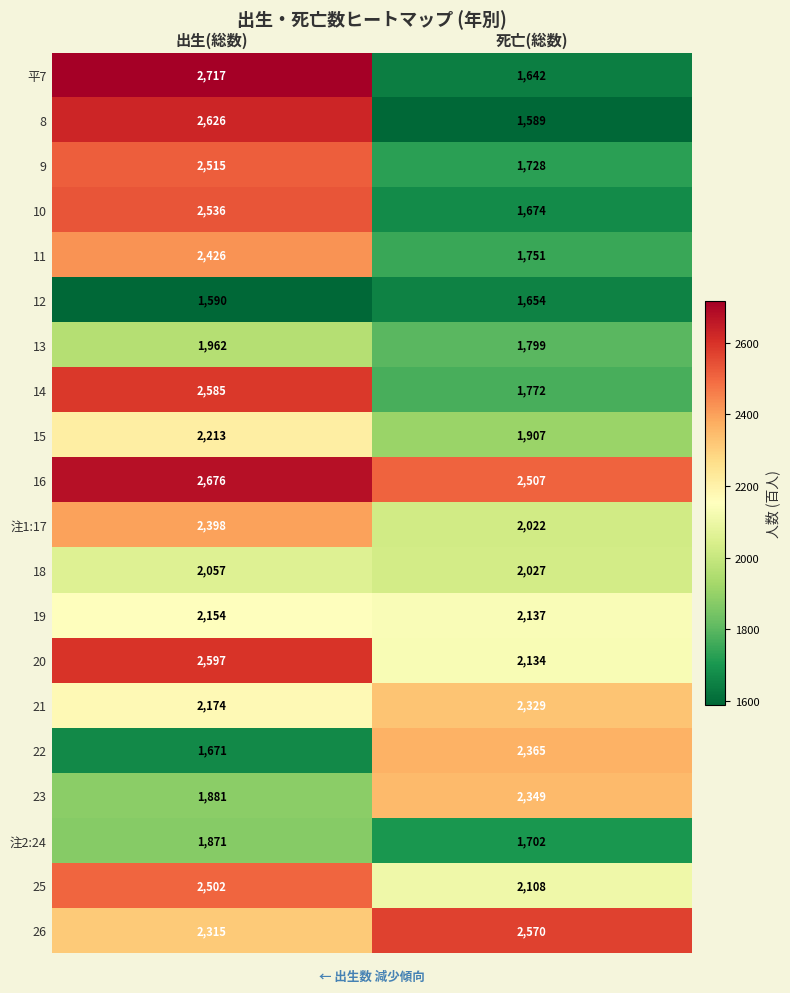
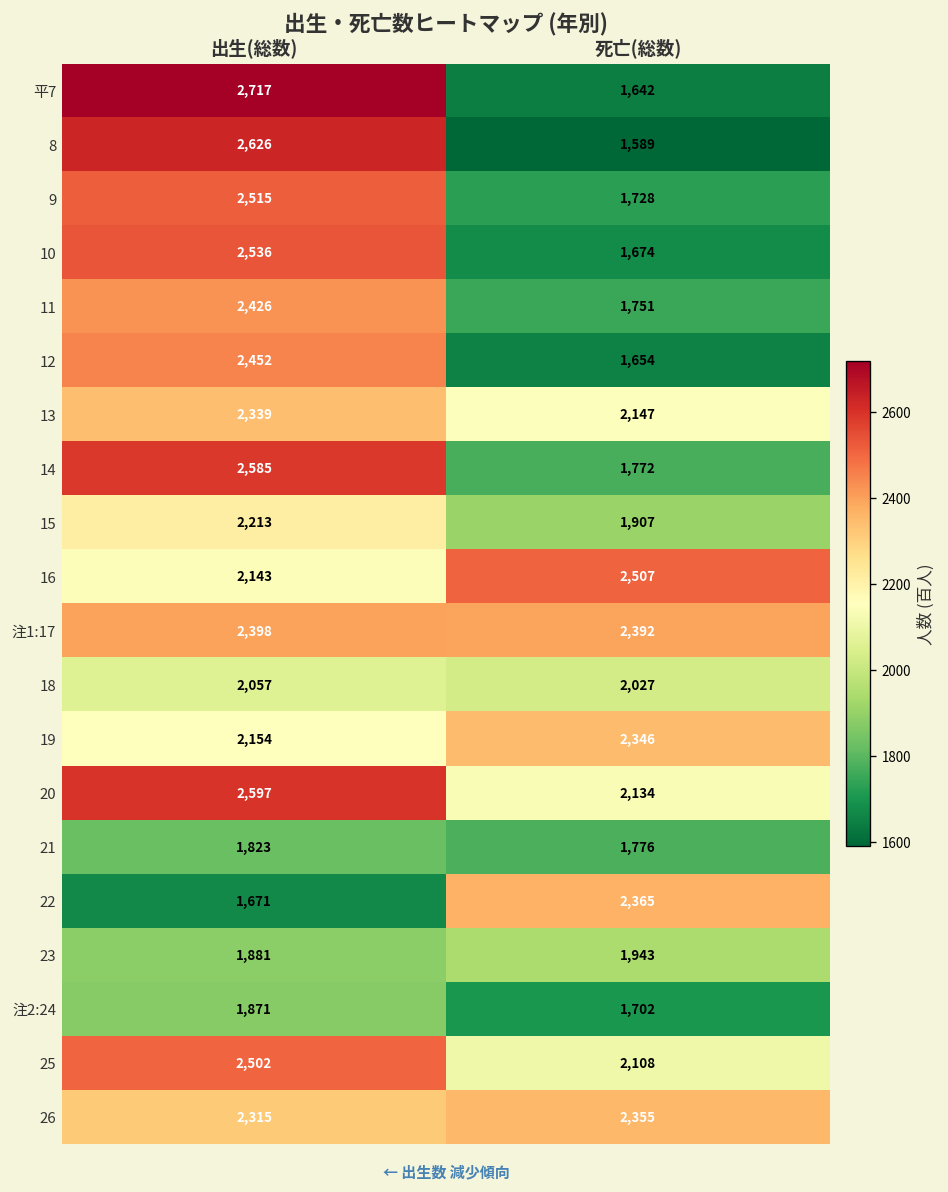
  {
    "平7": {
      "出生(総数)": "2,717",
      "死亡(総数)": "1,642"
    },
    "8": {
      "出生(総数)": "2,626",
      "死亡(総数)": "1,589"
    },
    "9": {
      "出生(総数)": "2,515",
      "死亡(総数)": "1,728"
    },
    "10": {
      "出生(総数)": "2,536",
      "死亡(総数)": "1,674"
    },
    "11": {
      "出生(総数)": "2,426",
      "死亡(総数)": "1,751"
    },
    "12": {
-     "出生(総数)": "1,590",
+     "出生(総数)": "2,452",
      "死亡(総数)": "1,654"
    },
    "13": {
-     "出生(総数)": "1,962",
-     "死亡(総数)": "1,799"
+     "出生(総数)": "2,339",
+     "死亡(総数)": "2,147"
    },
    "14": {
      "出生(総数)": "2,585",
      "死亡(総数)": "1,772"
    },
    "15": {
      "出生(総数)": "2,213",
      "死亡(総数)": "1,907"
    },
    "16": {
-     "出生(総数)": "2,676",
+     "出生(総数)": "2,143",
      "死亡(総数)": "2,507"
    },
    "注1:17": {
      "出生(総数)": "2,398",
-     "死亡(総数)": "2,022"
+     "死亡(総数)": "2,392"
    },
    "18": {
      "出生(総数)": "2,057",
      "死亡(総数)": "2,027"
    },
    "19": {
      "出生(総数)": "2,154",
-     "死亡(総数)": "2,137"
+     "死亡(総数)": "2,346"
    },
    "20": {
      "出生(総数)": "2,597",
      "死亡(総数)": "2,134"
    },
    "21": {
-     "出生(総数)": "2,174",
-     "死亡(総数)": "2,329"
+     "出生(総数)": "1,823",
+     "死亡(総数)": "1,776"
    },
    "22": {
      "出生(総数)": "1,671",
      "死亡(総数)": "2,365"
    },
    "23": {
      "出生(総数)": "1,881",
-     "死亡(総数)": "2,349"
+     "死亡(総数)": "1,943"
    },
    "注2:24": {
      "出生(総数)": "1,871",
      "死亡(総数)": "1,702"
    },
    "25": {
      "出生(総数)": "2,502",
      "死亡(総数)": "2,108"
    },
    "26": {
      "出生(総数)": "2,315",
-     "死亡(総数)": "2,570"
+     "死亡(総数)": "2,355"
    }
  }
